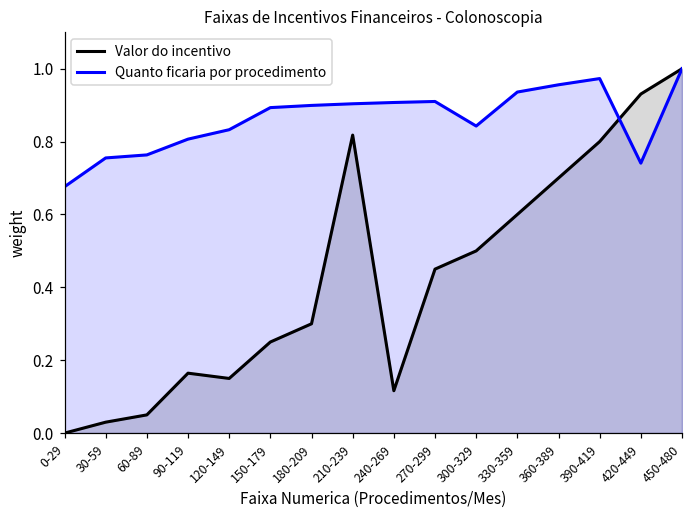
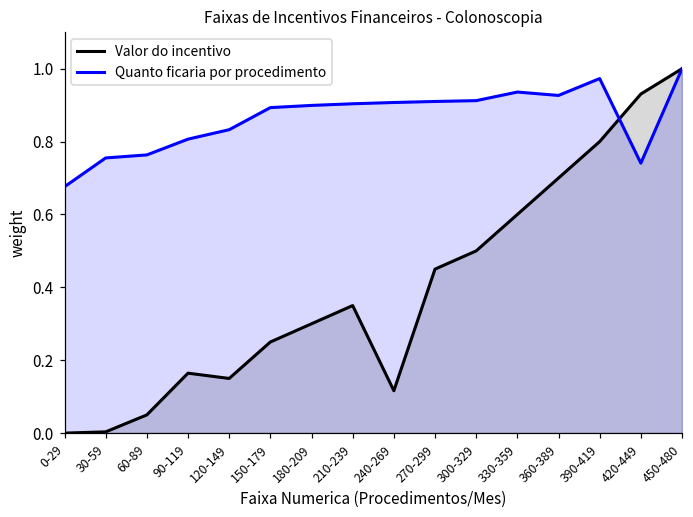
  {
    "Valor do incentivo": {
      "0-29": 0.00,
-     "30-59": 0.03,
+     "30-59": 0.00,
      "60-89": 0.05,
      "90-119": 0.16,
      "120-149": 0.15,
      "150-179": 0.25,
      "180-209": 0.30,
-     "210-239": 0.82,
+     "210-239": 0.35,
      "240-269": 0.12,
      "270-299": 0.45,
      "300-329": 0.50,
      "330-359": 0.60,
      "360-389": 0.70,
      "390-419": 0.80,
      "420-449": 0.93
    },
    "Quanto ficaria por procedimento": {
      "0-29": 0.68,
      "30-59": 0.76,
      "60-89": 0.76,
      "90-119": 0.81,
      "120-149": 0.83,
      "150-179": 0.89,
      "180-209": 0.90,
      "210-239": 0.90,
      "240-269": 0.91,
      "270-299": 0.91,
-     "300-329": 0.84,
+     "300-329": 0.91,
      "330-359": 0.94,
-     "360-389": 0.96,
+     "360-389": 0.93,
      "390-419": 0.97,
      "420-449": 0.74
    }
  }
